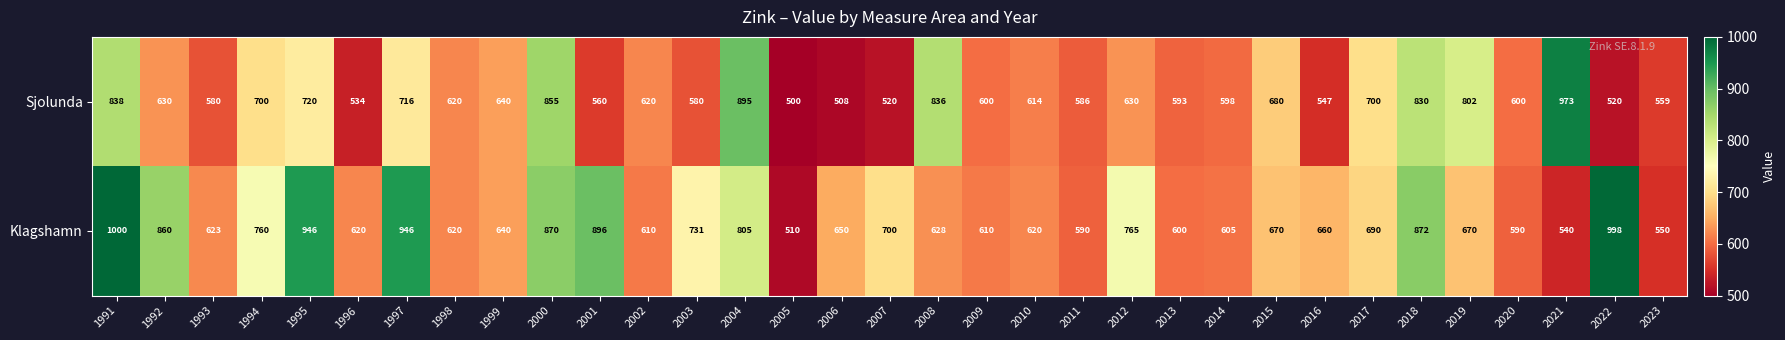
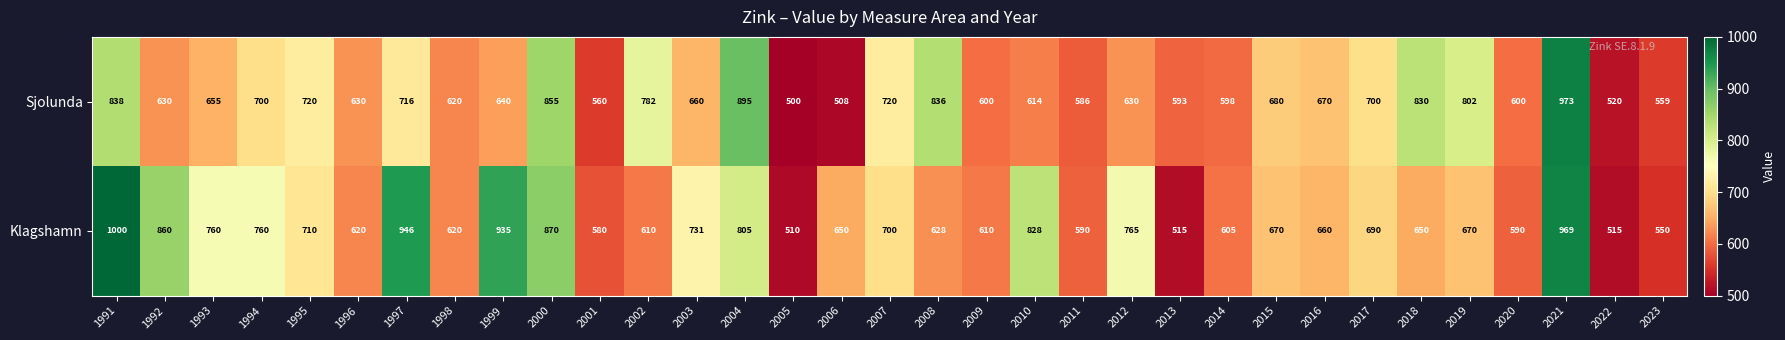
  {
    "Sjolunda": {
      "1991": 838,
      "1992": 630,
-     "1993": 580,
+     "1993": 655,
      "1994": 700,
      "1995": 720,
-     "1996": 534,
+     "1996": 630,
      "1997": 716,
      "1998": 620,
      "1999": 640,
      "2000": 855,
      "2001": 560,
-     "2002": 620,
-     "2003": 580,
+     "2002": 782,
+     "2003": 660,
      "2004": 895,
      "2005": 500,
      "2006": 508,
-     "2007": 520,
+     "2007": 720,
      "2008": 836,
      "2009": 600,
      "2010": 614,
      "2011": 586,
      "2012": 630,
      "2013": 593,
      "2014": 598,
      "2015": 680,
-     "2016": 547,
+     "2016": 670,
      "2017": 700,
      "2018": 830,
      "2019": 802,
      "2020": 600,
      "2021": 973,
      "2023": 559
    },
    "Klagshamn": {
      "1991": 1000,
      "1992": 860,
-     "1993": 623,
+     "1993": 760,
      "1994": 760,
-     "1995": 946,
+     "1995": 710,
      "1996": 620,
      "1997": 946,
      "1998": 620,
-     "1999": 640,
+     "1999": 935,
      "2000": 870,
-     "2001": 896,
+     "2001": 580,
      "2002": 610,
      "2003": 731,
      "2004": 805,
      "2005": 510,
      "2006": 650,
      "2007": 700,
      "2008": 628,
      "2009": 610,
-     "2010": 620,
+     "2010": 828,
      "2011": 590,
      "2012": 765,
-     "2013": 600,
+     "2013": 515,
      "2014": 605,
      "2015": 670,
      "2016": 660,
      "2017": 690,
-     "2018": 872,
+     "2018": 650,
      "2019": 670,
      "2020": 590,
-     "2021": 540,
-     "2022": 998,
+     "2021": 969,
+     "2022": 515,
      "2023": 550
    }
  }
